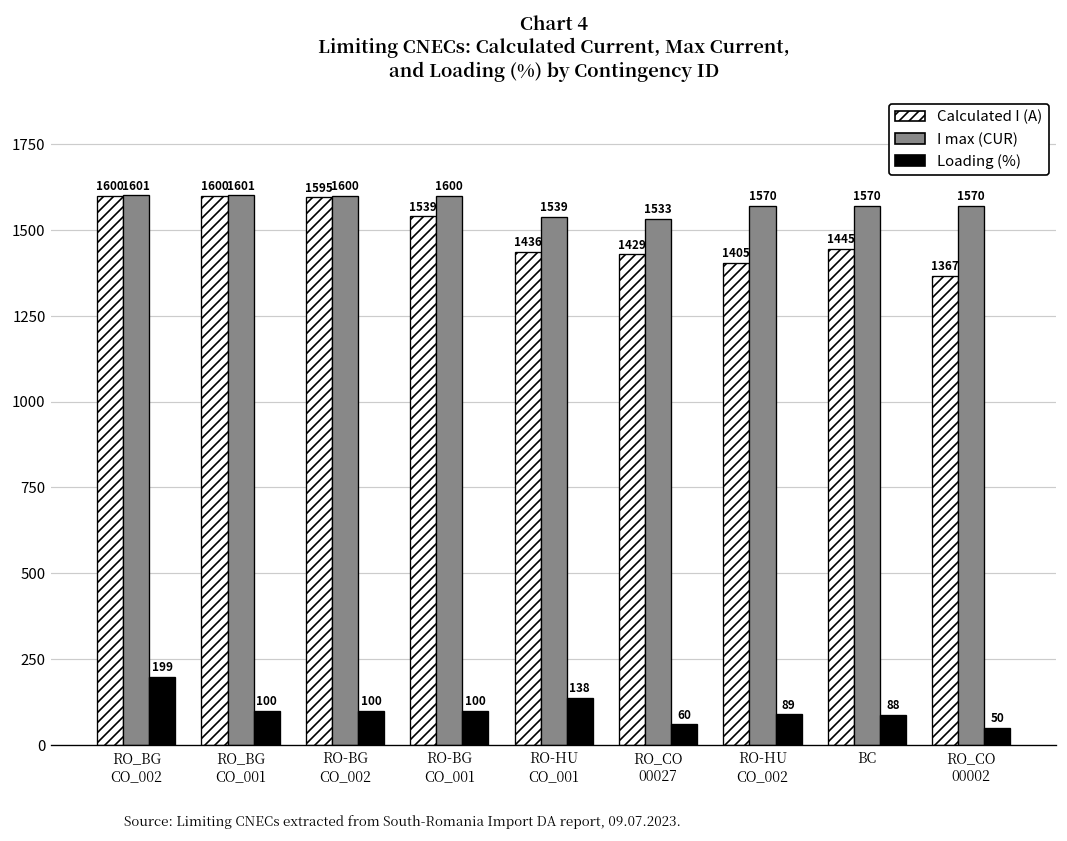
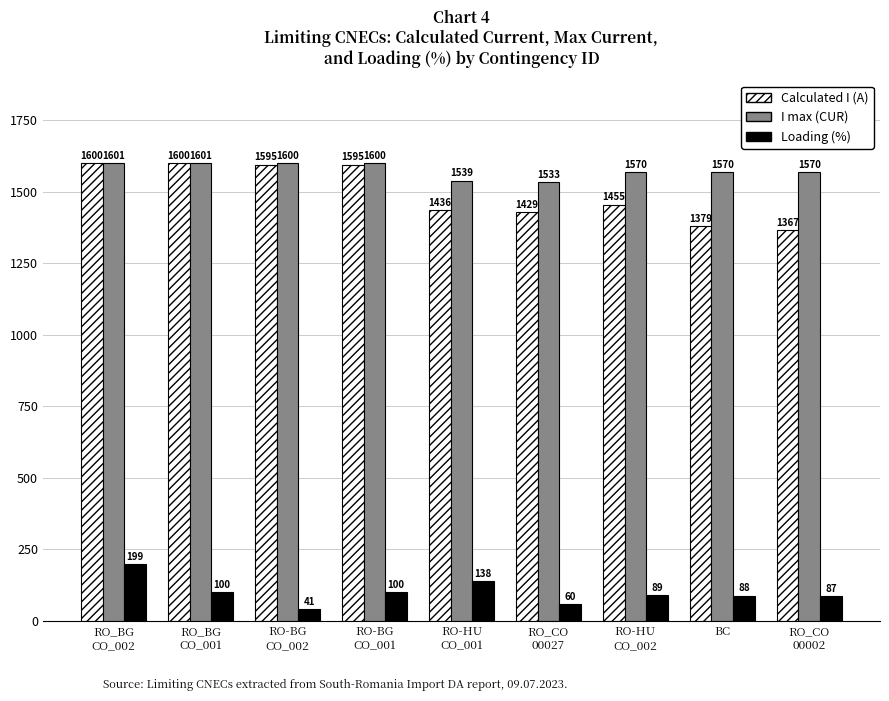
  {
    "Calculated I (A)": {
      "RO_BG CO_002": 1600,
      "RO_BG CO_001": 1600,
      "RO-BG CO_002": 1595,
-     "RO-BG CO_001": 1539,
+     "RO-BG CO_001": 1595,
      "RO-HU CO_001": 1436,
      "RO_CO 00027": 1429,
-     "RO-HU CO_002": 1405,
-     "BC": 1445,
+     "RO-HU CO_002": 1455,
+     "BC": 1379,
      "RO_CO 00002": 1367
    },
    "I max (CUR)": {
      "RO_BG CO_002": 1601,
      "RO_BG CO_001": 1601,
      "RO-BG CO_002": 1600,
      "RO-BG CO_001": 1600,
      "RO-HU CO_001": 1539,
      "RO_CO 00027": 1533,
      "RO-HU CO_002": 1570,
      "BC": 1570,
      "RO_CO 00002": 1570
    },
    "Loading (%)": {
      "RO_BG CO_002": 199,
      "RO_BG CO_001": 100,
-     "RO-BG CO_002": 100,
+     "RO-BG CO_002": 41,
      "RO-BG CO_001": 100,
      "RO-HU CO_001": 138,
      "RO_CO 00027": 60,
      "RO-HU CO_002": 89,
      "BC": 88,
-     "RO_CO 00002": 50
+     "RO_CO 00002": 87
    }
  }
